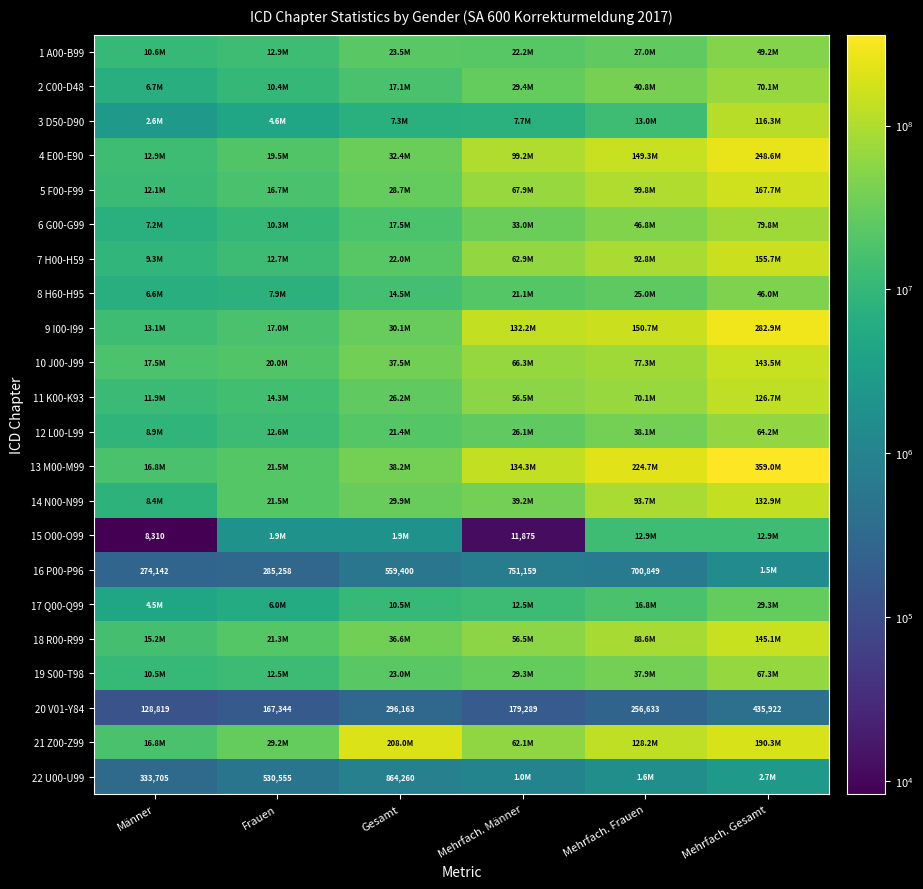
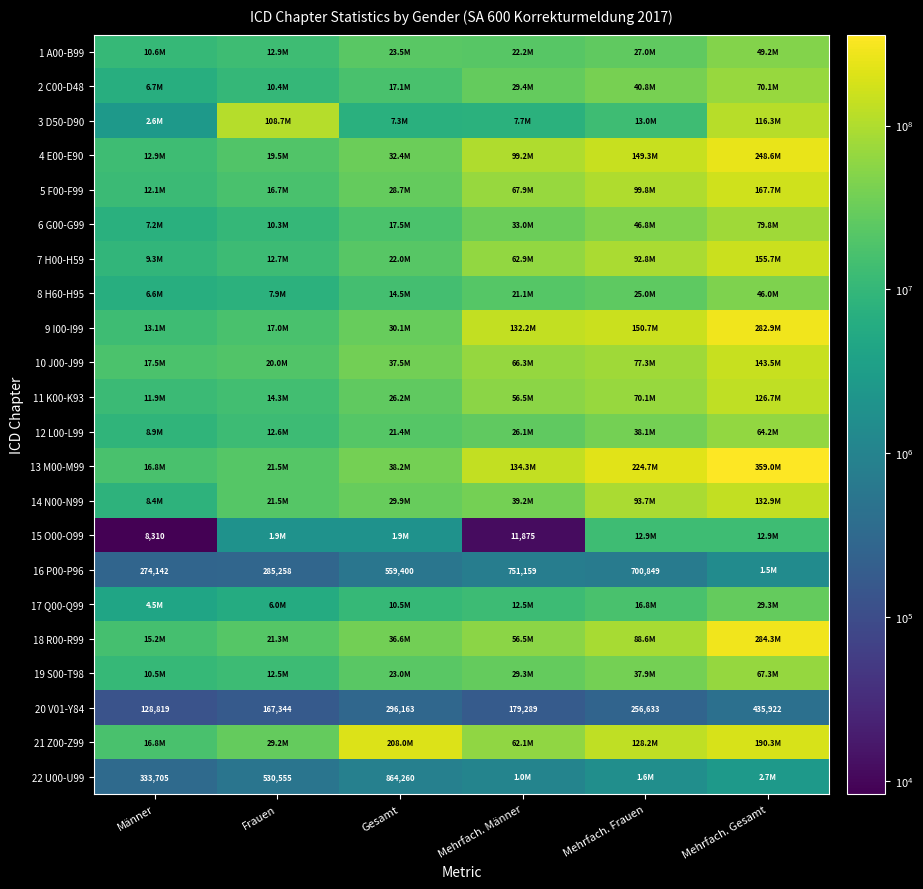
  {
    "1 A00-B99": {
      "Männer": "10.6M",
      "Frauen": "12.9M",
      "Gesamt": "23.5M",
      "Mehrfach. Männer": "22.2M",
      "Mehrfach. Frauen": "27.0M",
      "Mehrfach. Gesamt": "49.2M"
    },
    "2 C00-D48": {
      "Männer": "6.7M",
      "Frauen": "10.4M",
      "Gesamt": "17.1M",
      "Mehrfach. Männer": "29.4M",
      "Mehrfach. Frauen": "40.8M",
      "Mehrfach. Gesamt": "70.1M"
    },
    "3 D50-D90": {
      "Männer": "2.6M",
-     "Frauen": "4.6M",
+     "Frauen": "108.7M",
      "Gesamt": "7.3M",
      "Mehrfach. Männer": "7.7M",
      "Mehrfach. Frauen": "13.0M",
      "Mehrfach. Gesamt": "116.3M"
    },
    "4 E00-E90": {
      "Männer": "12.9M",
      "Frauen": "19.5M",
      "Gesamt": "32.4M",
      "Mehrfach. Männer": "99.2M",
      "Mehrfach. Frauen": "149.3M",
      "Mehrfach. Gesamt": "248.6M"
    },
    "5 F00-F99": {
      "Männer": "12.1M",
      "Frauen": "16.7M",
      "Gesamt": "28.7M",
      "Mehrfach. Männer": "67.9M",
      "Mehrfach. Frauen": "99.8M",
      "Mehrfach. Gesamt": "167.7M"
    },
    "6 G00-G99": {
      "Männer": "7.2M",
      "Frauen": "10.3M",
      "Gesamt": "17.5M",
      "Mehrfach. Männer": "33.0M",
      "Mehrfach. Frauen": "46.8M",
      "Mehrfach. Gesamt": "79.8M"
    },
    "7 H00-H59": {
      "Männer": "9.3M",
      "Frauen": "12.7M",
      "Gesamt": "22.0M",
      "Mehrfach. Männer": "62.9M",
      "Mehrfach. Frauen": "92.8M",
      "Mehrfach. Gesamt": "155.7M"
    },
    "8 H60-H95": {
      "Männer": "6.6M",
      "Frauen": "7.9M",
      "Gesamt": "14.5M",
      "Mehrfach. Männer": "21.1M",
      "Mehrfach. Frauen": "25.0M",
      "Mehrfach. Gesamt": "46.0M"
    },
    "9 I00-I99": {
      "Männer": "13.1M",
      "Frauen": "17.0M",
      "Gesamt": "30.1M",
      "Mehrfach. Männer": "132.2M",
      "Mehrfach. Frauen": "150.7M",
      "Mehrfach. Gesamt": "282.9M"
    },
    "10 J00-J99": {
      "Männer": "17.5M",
      "Frauen": "20.0M",
      "Gesamt": "37.5M",
      "Mehrfach. Männer": "66.3M",
      "Mehrfach. Frauen": "77.3M",
      "Mehrfach. Gesamt": "143.5M"
    },
    "11 K00-K93": {
      "Männer": "11.9M",
      "Frauen": "14.3M",
      "Gesamt": "26.2M",
      "Mehrfach. Männer": "56.5M",
      "Mehrfach. Frauen": "70.1M",
      "Mehrfach. Gesamt": "126.7M"
    },
    "12 L00-L99": {
      "Männer": "8.9M",
      "Frauen": "12.6M",
      "Gesamt": "21.4M",
      "Mehrfach. Männer": "26.1M",
      "Mehrfach. Frauen": "38.1M",
      "Mehrfach. Gesamt": "64.2M"
    },
    "13 M00-M99": {
      "Männer": "16.8M",
      "Frauen": "21.5M",
      "Gesamt": "38.2M",
      "Mehrfach. Männer": "134.3M",
      "Mehrfach. Frauen": "224.7M",
      "Mehrfach. Gesamt": "359.0M"
    },
    "14 N00-N99": {
      "Männer": "8.4M",
      "Frauen": "21.5M",
      "Gesamt": "29.9M",
      "Mehrfach. Männer": "39.2M",
      "Mehrfach. Frauen": "93.7M",
      "Mehrfach. Gesamt": "132.9M"
    },
    "15 O00-O99": {
      "Männer": "8,310",
      "Frauen": "1.9M",
      "Gesamt": "1.9M",
      "Mehrfach. Männer": "11,875",
      "Mehrfach. Frauen": "12.9M",
      "Mehrfach. Gesamt": "12.9M"
    },
    "16 P00-P96": {
      "Männer": "274,142",
      "Frauen": "285,258",
      "Gesamt": "559,400",
      "Mehrfach. Männer": "751,159",
      "Mehrfach. Frauen": "700,849",
      "Mehrfach. Gesamt": "1.5M"
    },
    "17 Q00-Q99": {
      "Männer": "4.5M",
      "Frauen": "6.0M",
      "Gesamt": "10.5M",
      "Mehrfach. Männer": "12.5M",
      "Mehrfach. Frauen": "16.8M",
      "Mehrfach. Gesamt": "29.3M"
    },
    "18 R00-R99": {
      "Männer": "15.2M",
      "Frauen": "21.3M",
      "Gesamt": "36.6M",
      "Mehrfach. Männer": "56.5M",
      "Mehrfach. Frauen": "88.6M",
-     "Mehrfach. Gesamt": "145.1M"
+     "Mehrfach. Gesamt": "284.3M"
    },
    "19 S00-T98": {
      "Männer": "10.5M",
      "Frauen": "12.5M",
      "Gesamt": "23.0M",
      "Mehrfach. Männer": "29.3M",
      "Mehrfach. Frauen": "37.9M",
      "Mehrfach. Gesamt": "67.3M"
    },
    "20 V01-Y84": {
      "Männer": "128,819",
      "Frauen": "167,344",
      "Gesamt": "296,163",
      "Mehrfach. Männer": "179,289",
      "Mehrfach. Frauen": "256,633",
      "Mehrfach. Gesamt": "435,922"
    },
    "21 Z00-Z99": {
      "Männer": "16.8M",
      "Frauen": "29.2M",
      "Gesamt": "208.0M",
      "Mehrfach. Männer": "62.1M",
      "Mehrfach. Frauen": "128.2M",
      "Mehrfach. Gesamt": "190.3M"
    },
    "22 U00-U99": {
      "Männer": "333,705",
      "Frauen": "530,555",
      "Gesamt": "864,260",
      "Mehrfach. Männer": "1.0M",
      "Mehrfach. Frauen": "1.6M",
      "Mehrfach. Gesamt": "2.7M"
    }
  }
